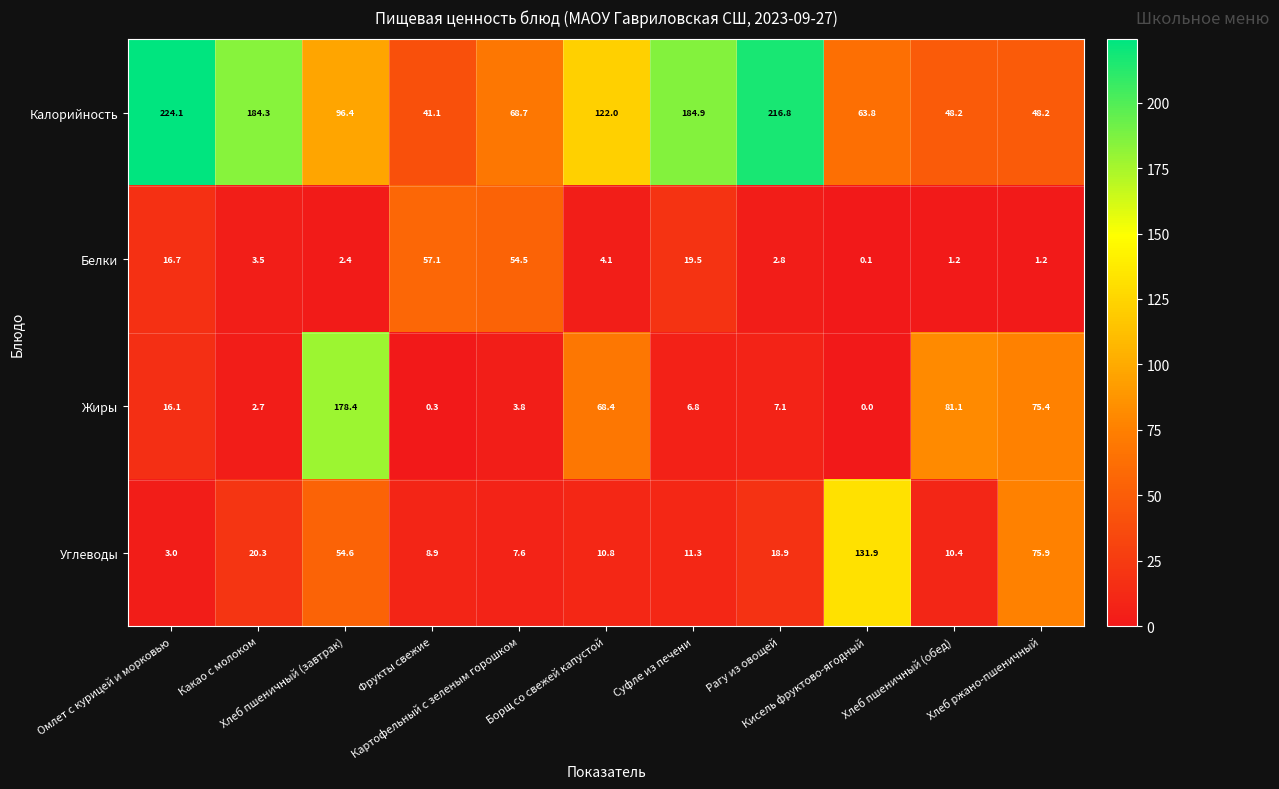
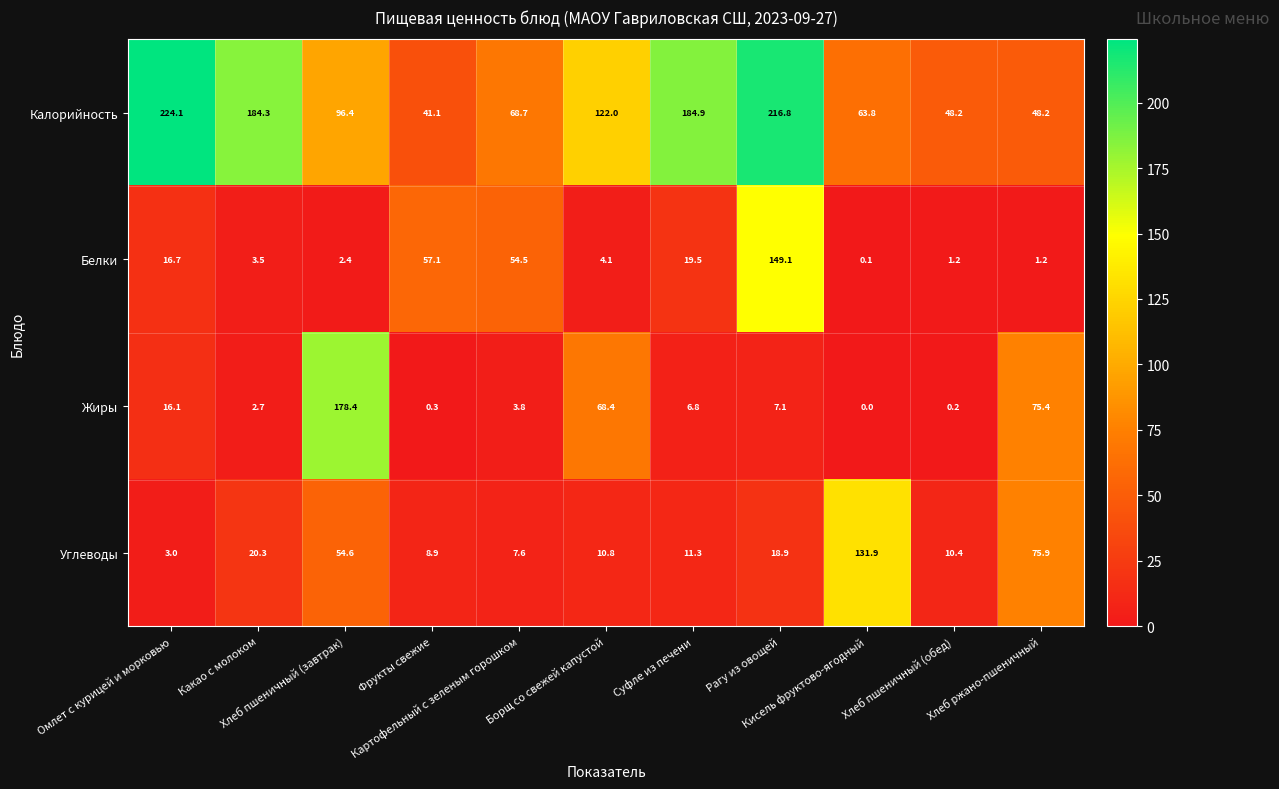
  {
    "Калорийность": {
      "Омлет с курицей и морковью": 224.1,
      "Какао с молоком": 184.3,
      "Хлеб пшеничный (завтрак)": 96.4,
      "Фрукты свежие": 41.1,
      "Картофельный с зеленым горошком": 68.7,
      "Борщ со свежей капустой": 122.0,
      "Суфле из печени": 184.9,
      "Рагу из овощей": 216.8,
      "Кисель фруктово-ягодный": 63.8,
      "Хлеб пшеничный (обед)": 48.2,
      "Хлеб ржано-пшеничный": 48.2
    },
    "Белки": {
      "Омлет с курицей и морковью": 16.7,
      "Какао с молоком": 3.5,
      "Хлеб пшеничный (завтрак)": 2.4,
      "Фрукты свежие": 57.1,
      "Картофельный с зеленым горошком": 54.5,
      "Борщ со свежей капустой": 4.1,
      "Суфле из печени": 19.5,
-     "Рагу из овощей": 2.8,
+     "Рагу из овощей": 149.1,
      "Кисель фруктово-ягодный": 0.1,
      "Хлеб пшеничный (обед)": 1.2,
      "Хлеб ржано-пшеничный": 1.2
    },
    "Жиры": {
      "Омлет с курицей и морковью": 16.1,
      "Какао с молоком": 2.7,
      "Хлеб пшеничный (завтрак)": 178.4,
      "Фрукты свежие": 0.3,
      "Картофельный с зеленым горошком": 3.8,
      "Борщ со свежей капустой": 68.4,
      "Суфле из печени": 6.8,
      "Рагу из овощей": 7.1,
      "Кисель фруктово-ягодный": 0.0,
-     "Хлеб пшеничный (обед)": 81.1,
+     "Хлеб пшеничный (обед)": 0.2,
      "Хлеб ржано-пшеничный": 75.4
    },
    "Углеводы": {
      "Омлет с курицей и морковью": 3.0,
      "Какао с молоком": 20.3,
      "Хлеб пшеничный (завтрак)": 54.6,
      "Фрукты свежие": 8.9,
      "Картофельный с зеленым горошком": 7.6,
      "Борщ со свежей капустой": 10.8,
      "Суфле из печени": 11.3,
      "Рагу из овощей": 18.9,
      "Кисель фруктово-ягодный": 131.9,
      "Хлеб пшеничный (обед)": 10.4,
      "Хлеб ржано-пшеничный": 75.9
    }
  }
